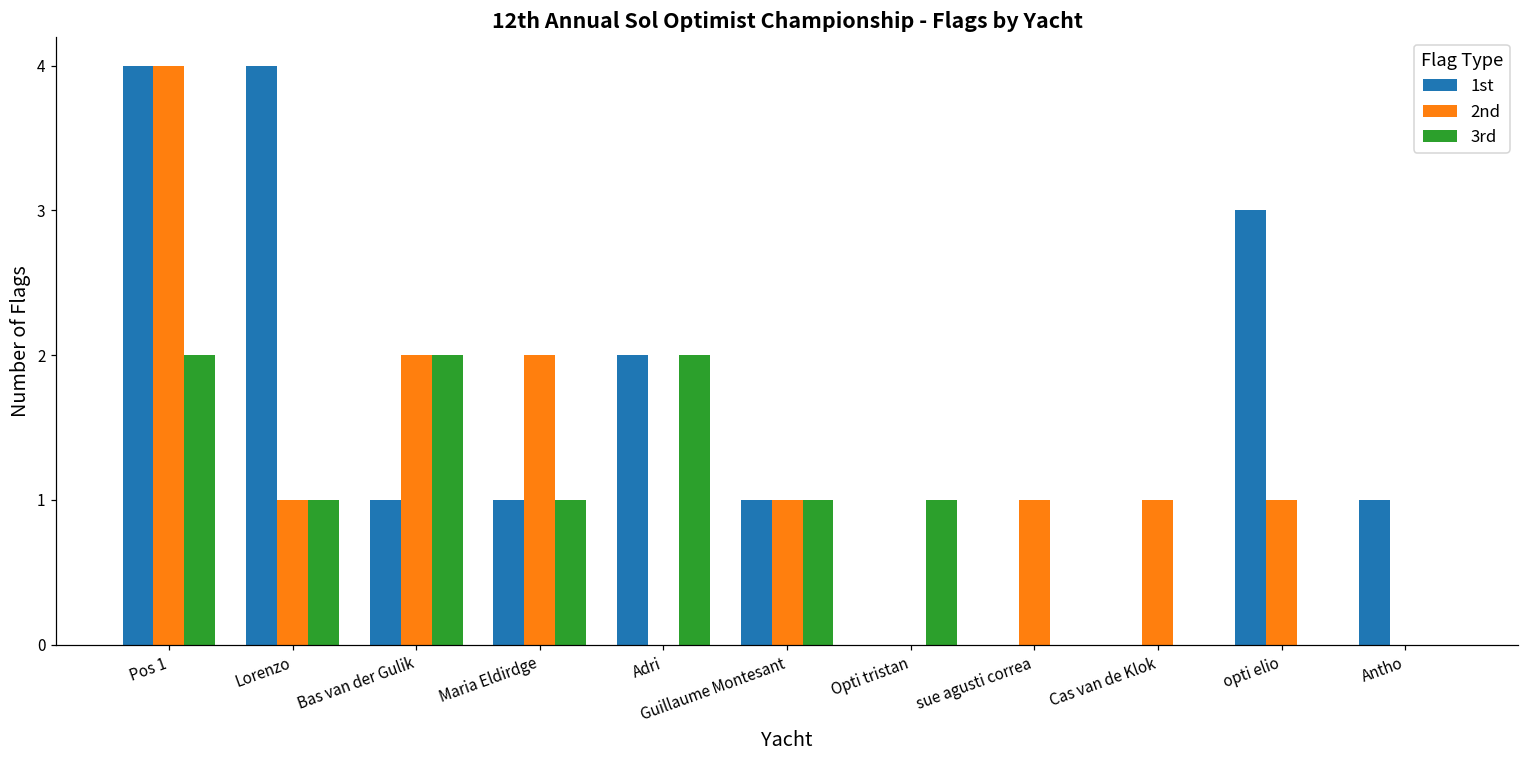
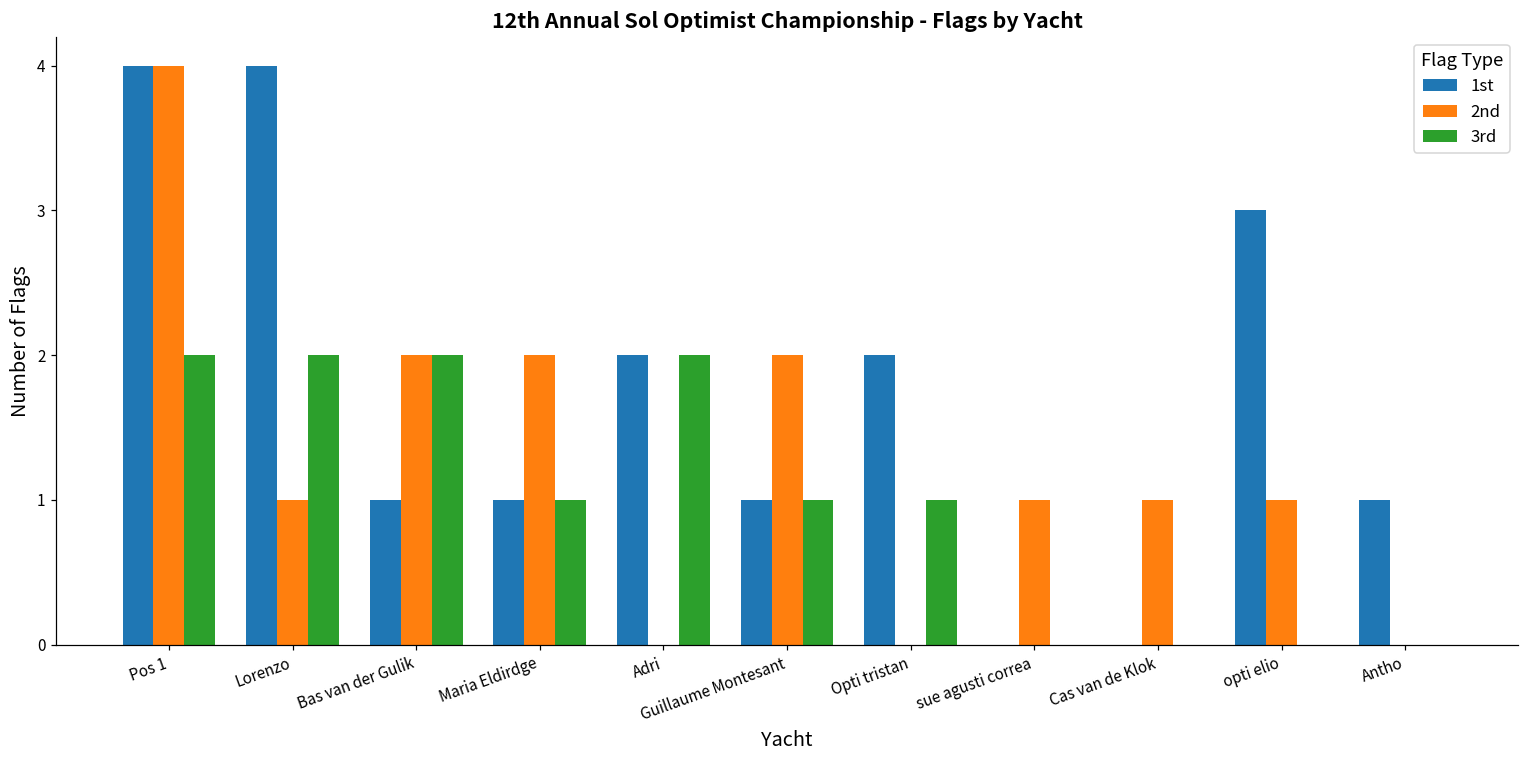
  {
    "1st": {
      "Pos 1": 4,
      "Lorenzo": 4,
      "Bas van der Gulik": 1,
      "Maria Eldirdge": 1,
      "Adri": 2,
      "Guillaume Montesant": 1,
-     "Opti tristan": 0,
+     "Opti tristan": 2,
      "sue agusti correa": 0,
      "Cas van de Klok": 0,
      "opti elio": 3,
      "Antho": 1
    },
    "2nd": {
      "Pos 1": 4,
      "Lorenzo": 1,
      "Bas van der Gulik": 2,
      "Maria Eldirdge": 2,
      "Adri": 0,
-     "Guillaume Montesant": 1,
+     "Guillaume Montesant": 2,
      "Opti tristan": 0,
      "sue agusti correa": 1,
      "Cas van de Klok": 1,
      "opti elio": 1,
      "Antho": 0
    },
    "3rd": {
      "Pos 1": 2,
-     "Lorenzo": 1,
+     "Lorenzo": 2,
      "Bas van der Gulik": 2,
      "Maria Eldirdge": 1,
      "Adri": 2,
      "Guillaume Montesant": 1,
      "Opti tristan": 1,
      "sue agusti correa": 0,
      "Cas van de Klok": 0,
      "opti elio": 0,
      "Antho": 0
    }
  }
